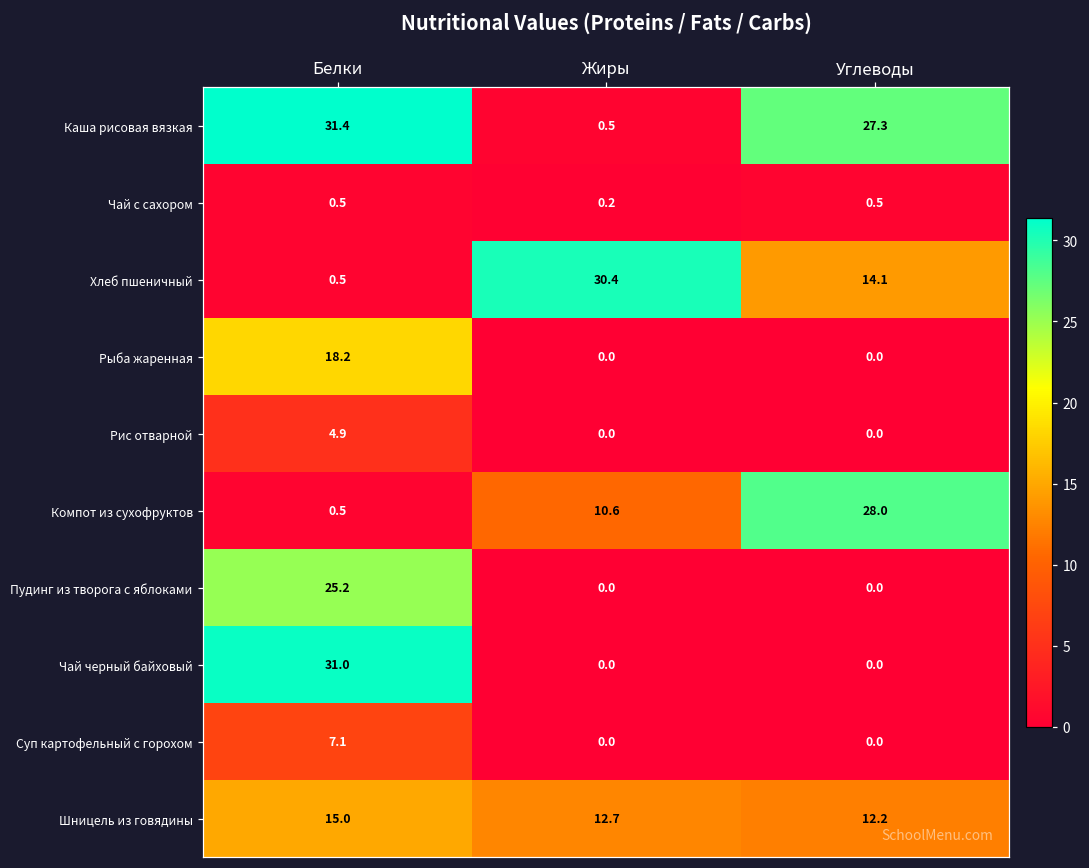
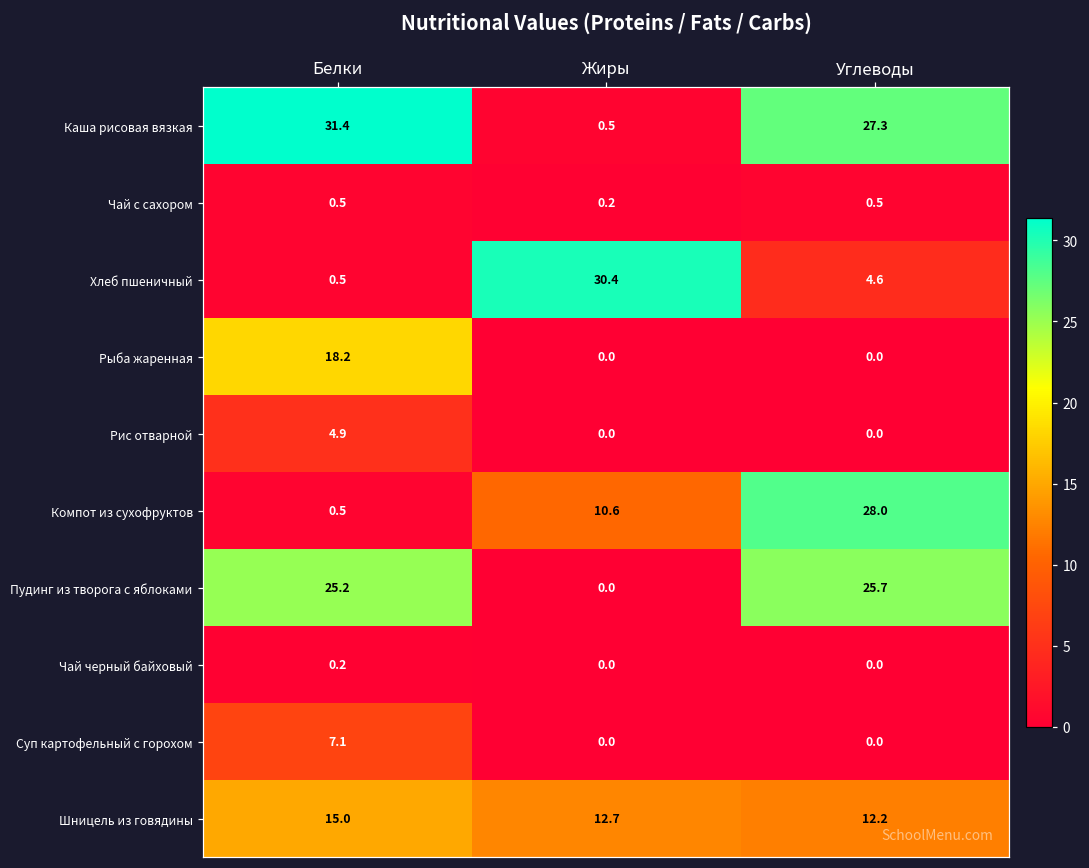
  {
    "Каша рисовая вязкая": {
      "Белки": 31.4,
      "Жиры": 0.5,
      "Углеводы": 27.3
    },
    "Чай с сахором": {
      "Белки": 0.5,
      "Жиры": 0.2,
      "Углеводы": 0.5
    },
    "Хлеб пшеничный": {
      "Белки": 0.5,
      "Жиры": 30.4,
-     "Углеводы": 14.1
+     "Углеводы": 4.6
    },
    "Рыба жаренная": {
      "Белки": 18.2,
      "Жиры": 0.0,
      "Углеводы": 0.0
    },
    "Рис отварной": {
      "Белки": 4.9,
      "Жиры": 0.0,
      "Углеводы": 0.0
    },
    "Компот из сухофруктов": {
      "Белки": 0.5,
      "Жиры": 10.6,
      "Углеводы": 28.0
    },
    "Пудинг из творога с яблоками": {
      "Белки": 25.2,
      "Жиры": 0.0,
-     "Углеводы": 0.0
+     "Углеводы": 25.7
    },
    "Чай черный байховый": {
-     "Белки": 31.0,
+     "Белки": 0.2,
      "Жиры": 0.0,
      "Углеводы": 0.0
    },
    "Суп картофельный с горохом": {
      "Белки": 7.1,
      "Жиры": 0.0,
      "Углеводы": 0.0
    },
    "Шницель из говядины": {
      "Белки": 15.0,
      "Жиры": 12.7
    }
  }
